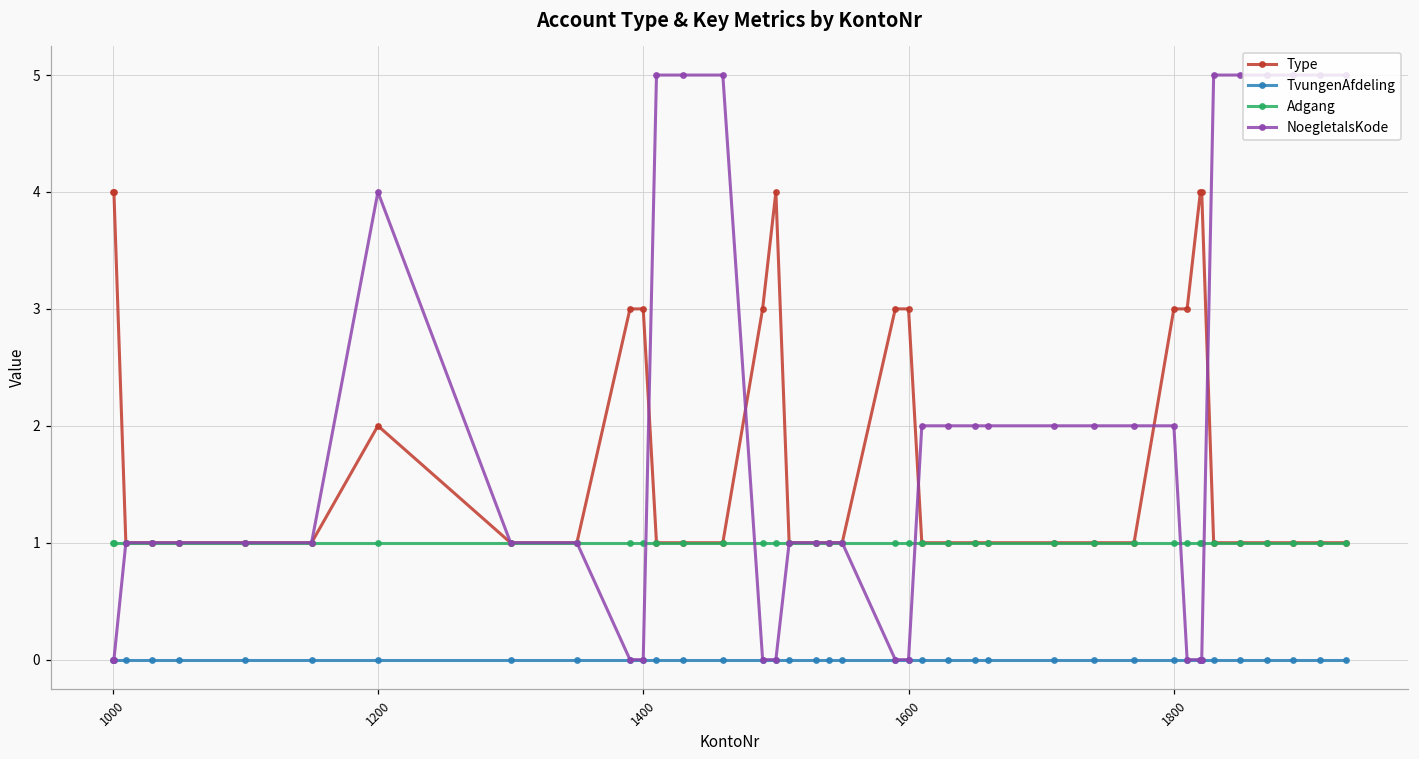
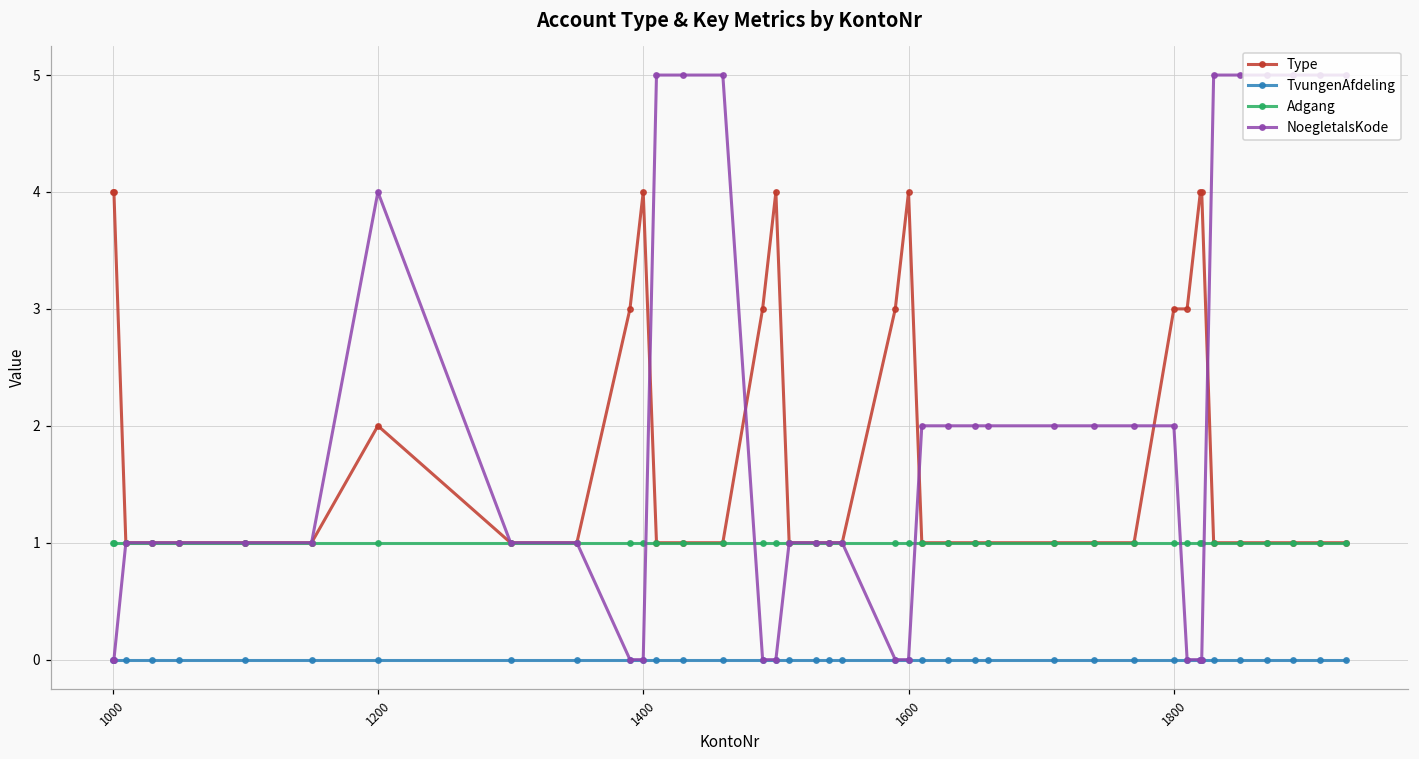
  {
    "Type": {
      "1000": 4,
      "1200": 2,
-     "1400": 3,
-     "1600": 3,
+     "1400": 4,
+     "1600": 4,
      "1800": 3
    },
    "TvungenAfdeling": {
      "1200": 0,
      "1800": 0
    },
    "Adgang": {
      "1000": 1,
      "1200": 1,
      "1400": 1,
      "1600": 1,
      "1800": 1
    },
    "NoegletalsKode": {
      "1200": 4,
      "1800": 2
    }
  }
